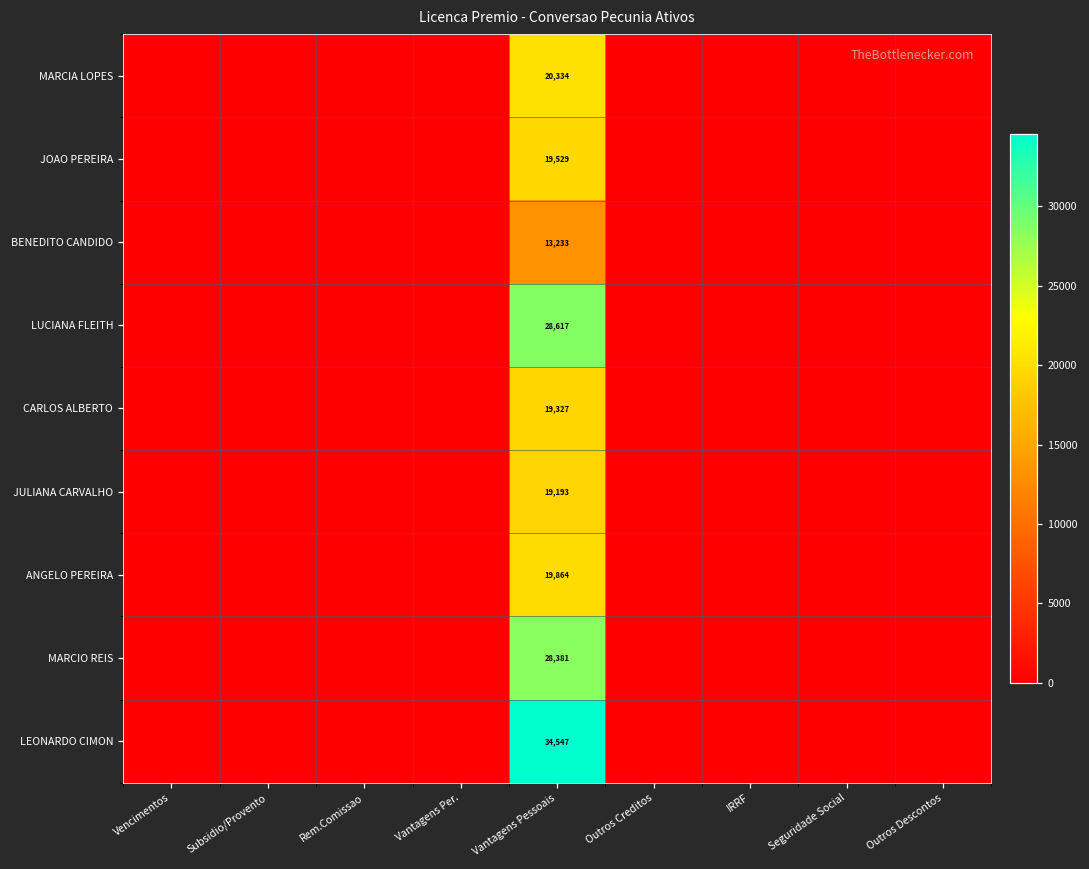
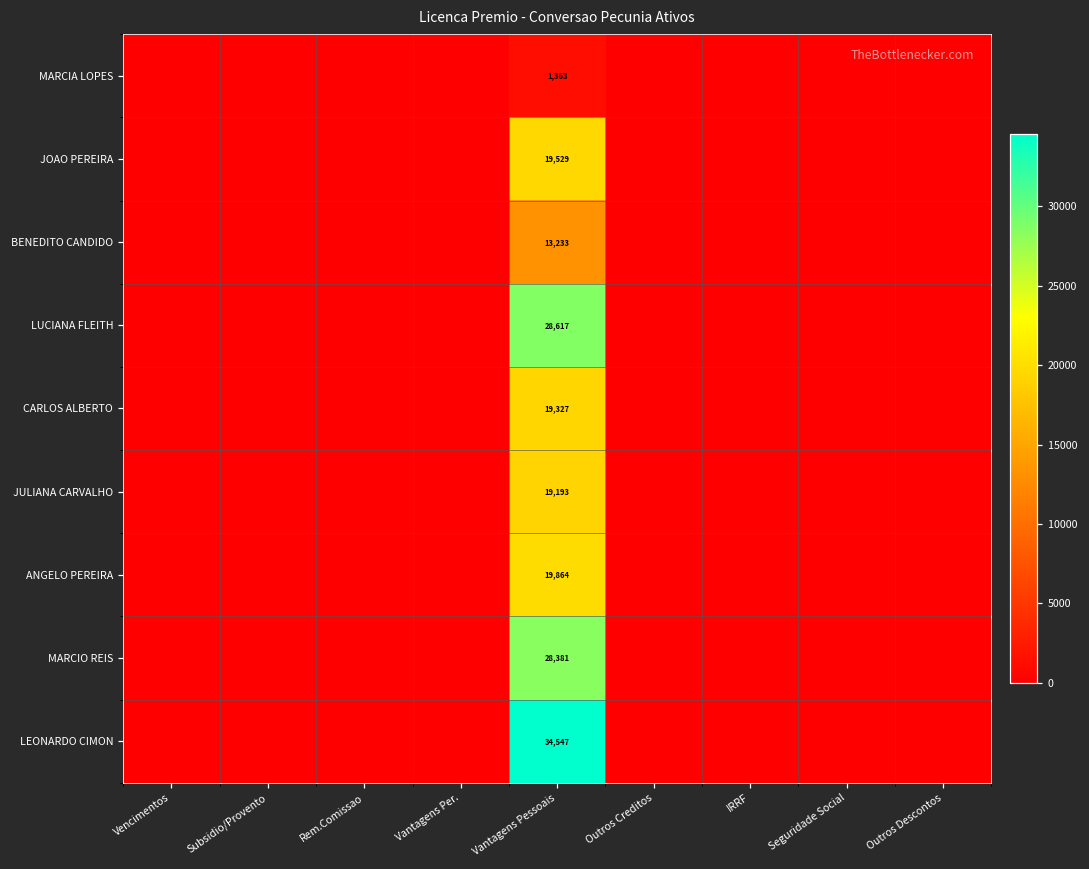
  {
    "MARCIA LOPES": {
-     "Vantagens Pessoais": "20,334"
+     "Vantagens Pessoais": "1,363"
    },
    "JOAO PEREIRA": {
      "Vantagens Pessoais": "19,529"
    },
    "BENEDITO CANDIDO": {
      "Vantagens Pessoais": "13,233"
    },
    "LUCIANA FLEITH": {
      "Vantagens Pessoais": "28,617"
    },
    "CARLOS ALBERTO": {
      "Vantagens Pessoais": "19,327"
    },
    "JULIANA CARVALHO": {
      "Vantagens Pessoais": "19,193"
    },
    "ANGELO PEREIRA": {
      "Vantagens Pessoais": "19,864"
    },
    "MARCIO REIS": {
      "Vantagens Pessoais": "28,381"
    },
    "LEONARDO CIMON": {
      "Vantagens Pessoais": "34,547"
    }
  }
